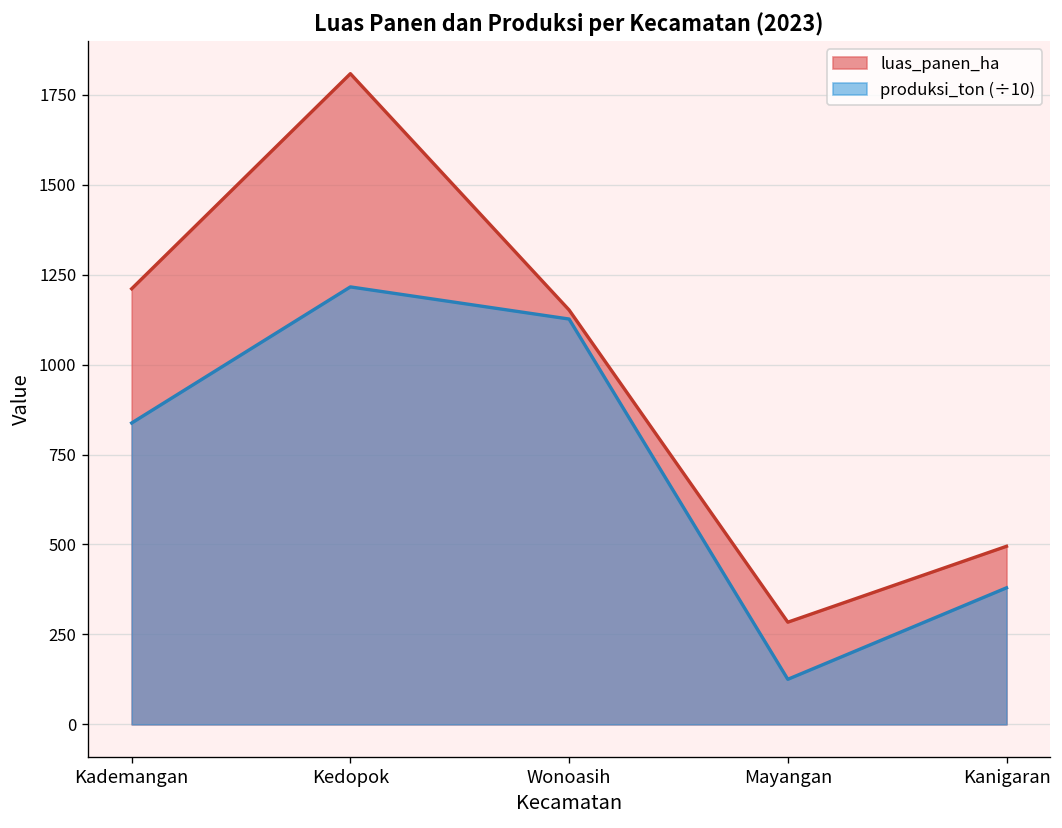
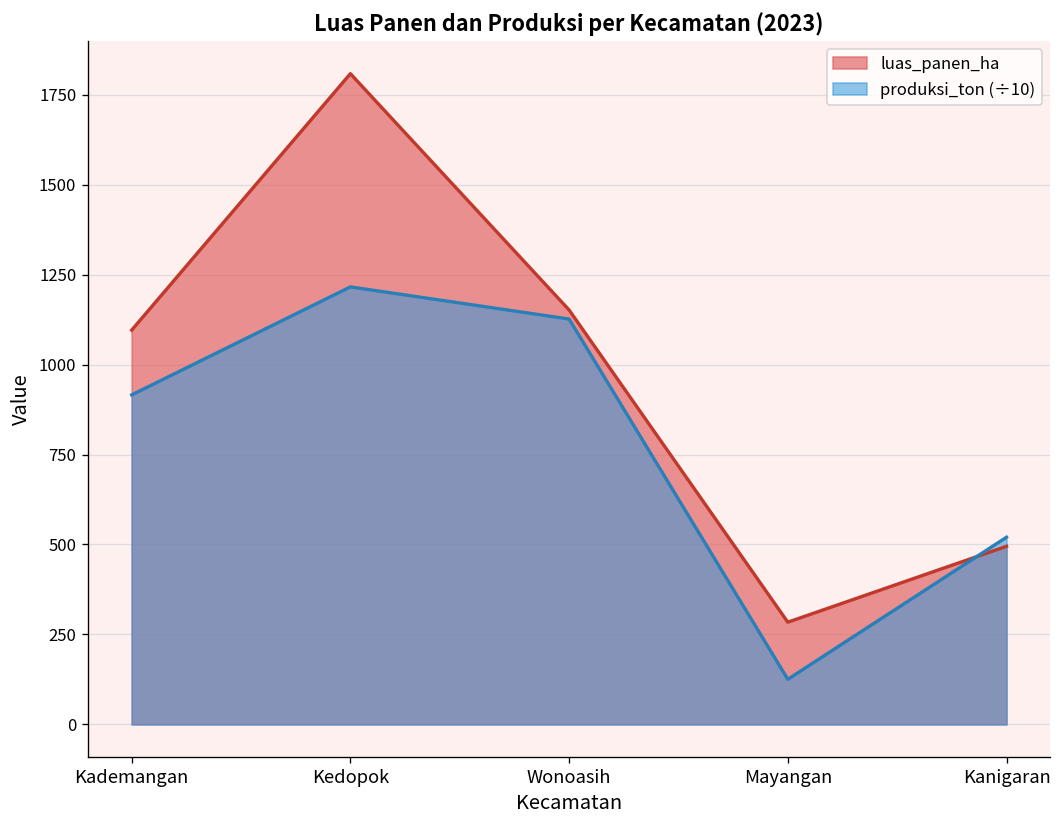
  {
    "luas_panen_ha": {
-     "Kademangan": 1210,
+     "Kademangan": 1100,
      "Kedopok": 1810,
      "Wonoasih": 1150,
      "Mayangan": 280,
      "Kanigaran": 500
    },
    "produksi_ton (÷10)": {
-     "Kademangan": 840,
+     "Kademangan": 920,
      "Kedopok": 1220,
      "Wonoasih": 1130,
      "Mayangan": 130,
-     "Kanigaran": 380
+     "Kanigaran": 520
    }
  }
